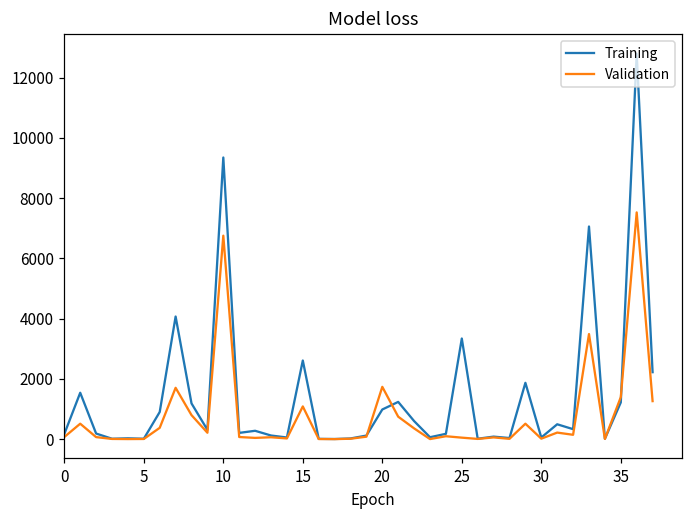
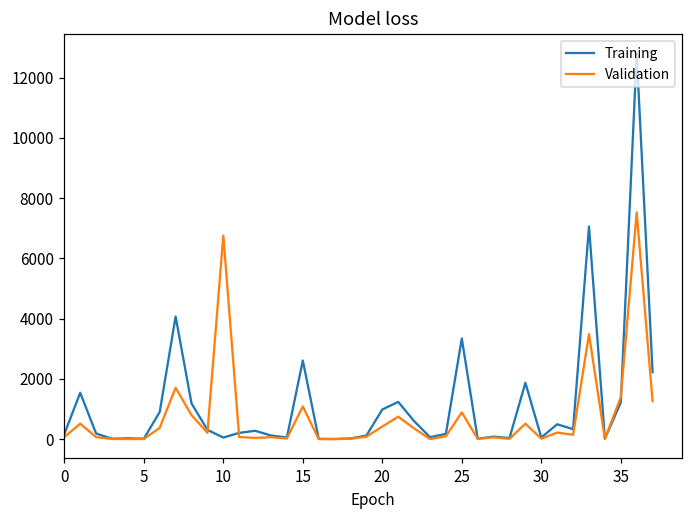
  {
    "Training": {
      "0": 200,
-     "10": 9400,
+     "10": 100,
      "15": 2600,
      "20": 1000,
      "25": 3300,
      "35": 1200
    },
    "Validation": {
      "0": 100,
      "10": 6800,
      "15": 1100,
-     "20": 1700,
-     "25": 0,
+     "20": 400,
+     "25": 900,
      "35": 1400
    }
  }
